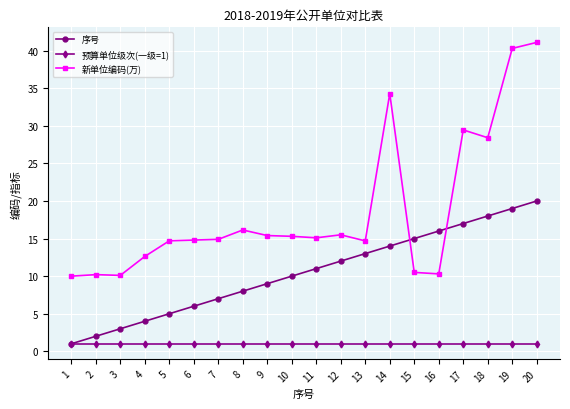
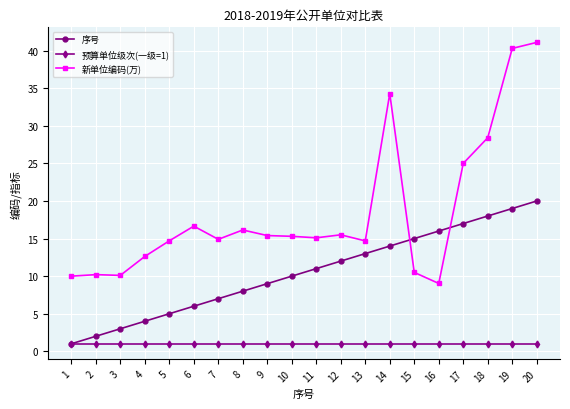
  {
    "新单位编码(万)": {
      "1": 10,
      "2": 10,
      "3": 10,
      "4": 13,
      "5": 15,
-     "6": 15,
+     "6": 17,
      "7": 15,
      "8": 16,
      "9": 15,
      "10": 15,
      "11": 15,
      "12": 16,
      "13": 15,
      "14": 34,
      "15": 11,
-     "16": 10,
-     "17": 29,
+     "16": 9,
+     "17": 25,
      "18": 28,
      "19": 40,
      "20": 41
    }
  }
